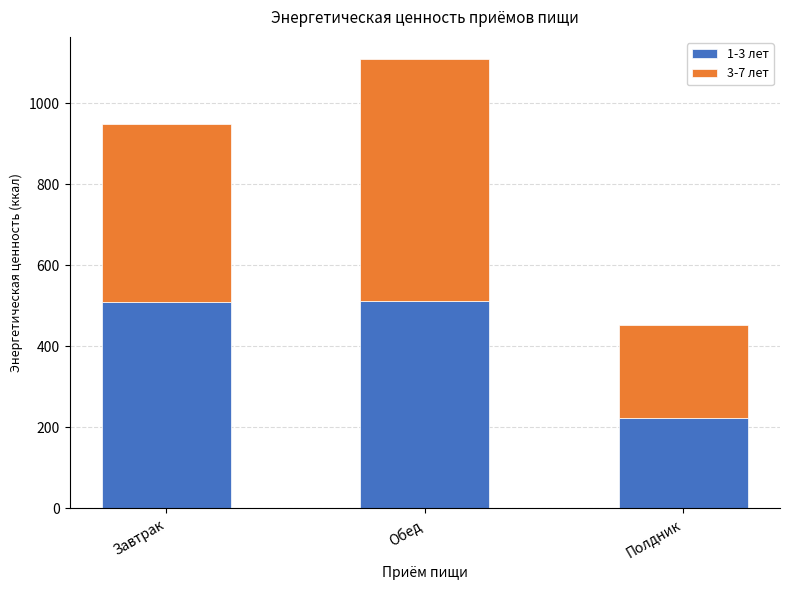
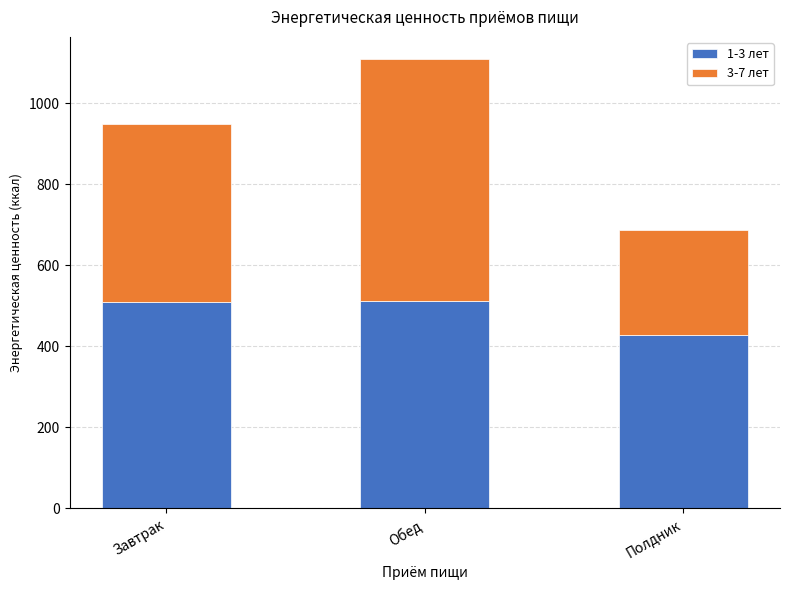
  {
    "1-3 лет": {
      "Завтрак": 510,
      "Обед": 510,
-     "Полдник": 220
+     "Полдник": 430
    },
    "3-7 лет": {
      "Завтрак": 440,
      "Обед": 600,
-     "Полдник": 230
+     "Полдник": 260
    }
  }
